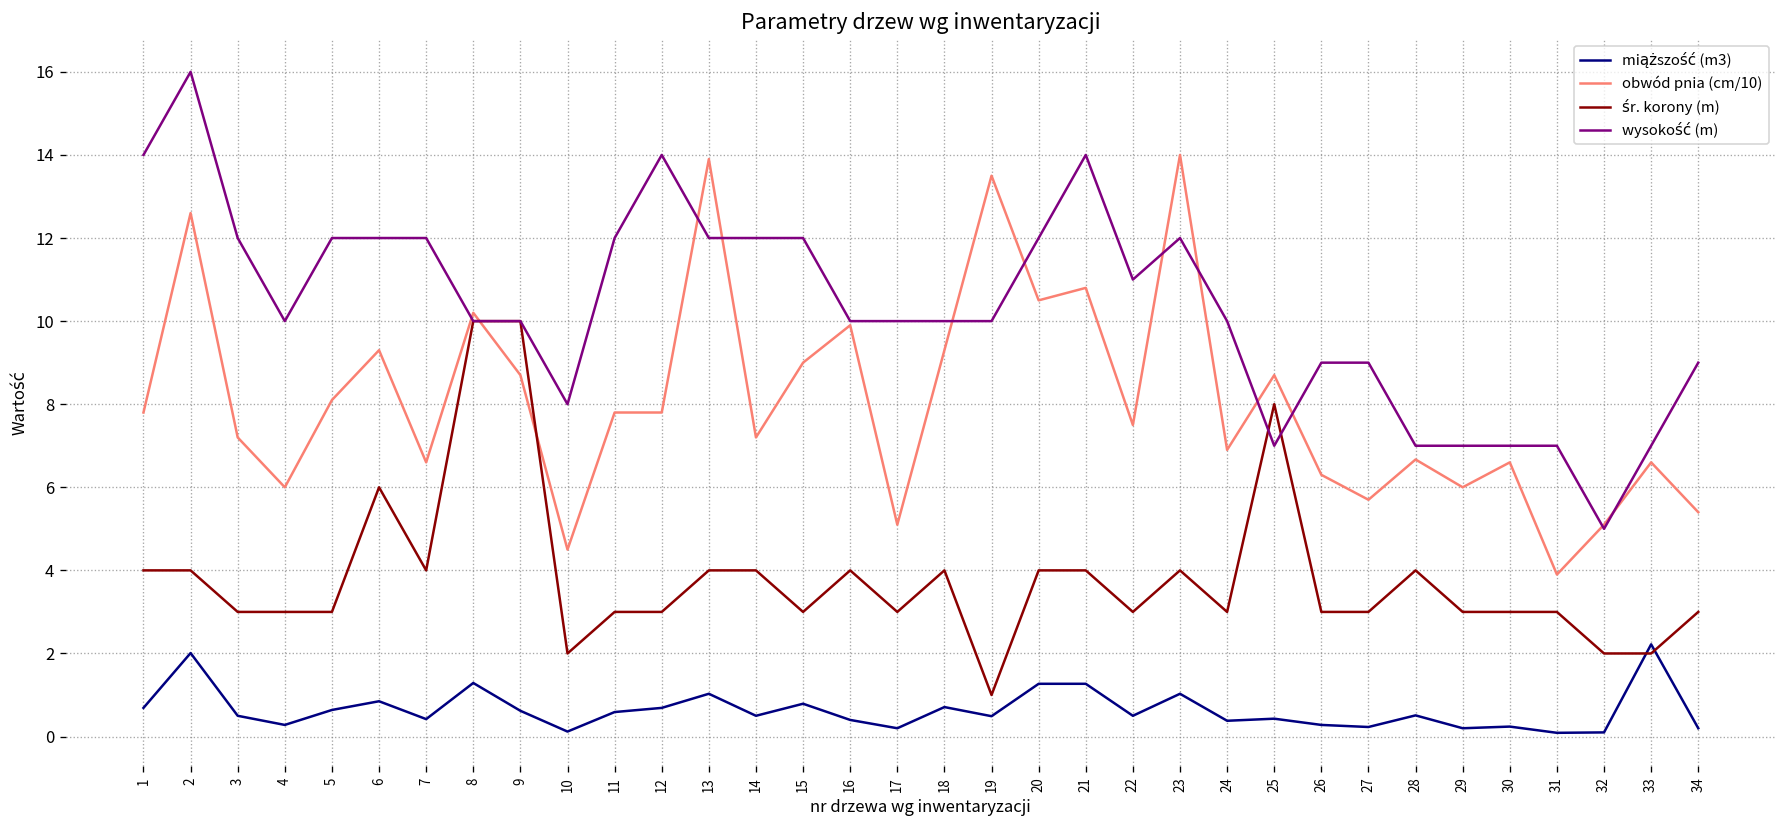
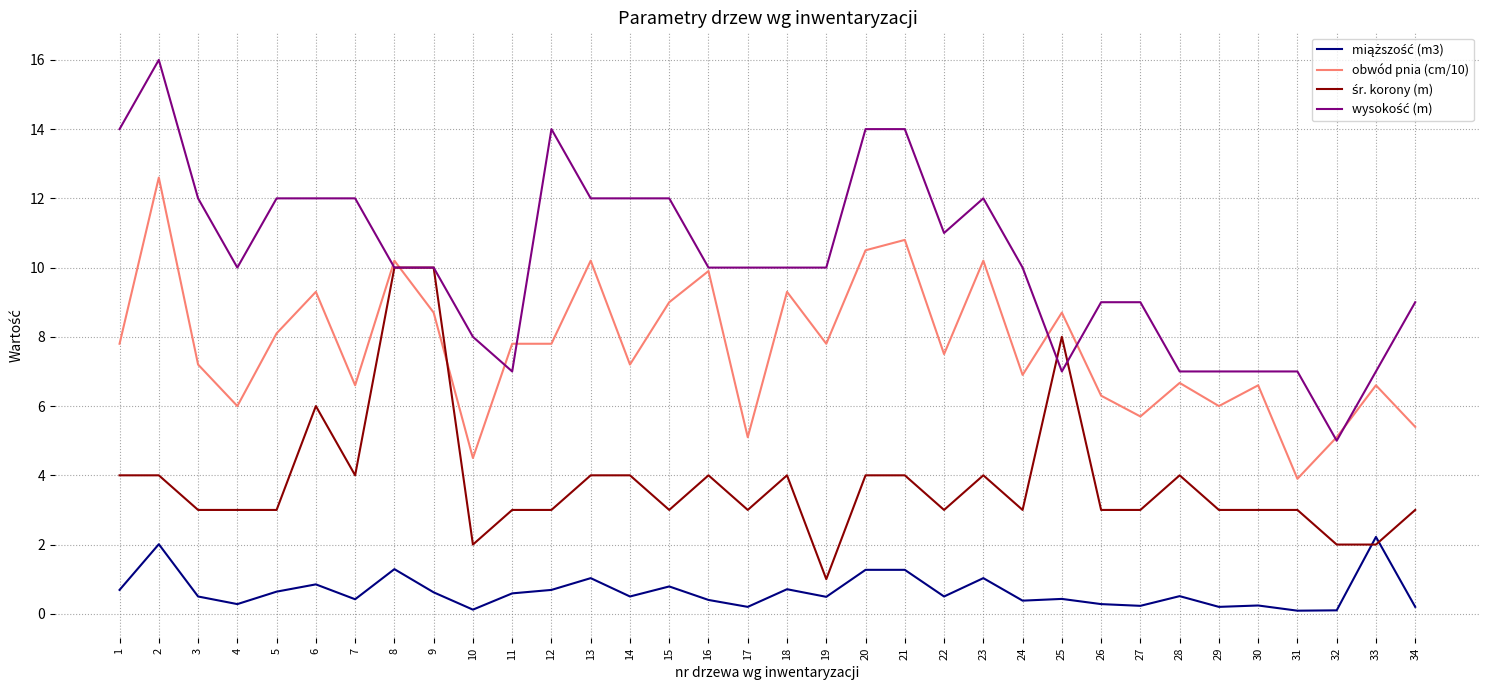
  {
    "miąższość (m3)": {
      "1": 0.7,
      "2": 2.0,
      "3": 0.5,
      "4": 0.3,
      "5": 0.6,
      "6": 0.9,
      "7": 0.4,
      "8": 1.3,
      "9": 0.6,
      "10": 0.1,
      "11": 0.6,
      "12": 0.7,
      "13": 1.0,
      "14": 0.5,
      "15": 0.8,
      "16": 0.4,
      "17": 0.2,
      "18": 0.7,
      "19": 0.5,
      "20": 1.3,
      "21": 1.3,
      "22": 0.5,
      "23": 1.0,
      "24": 0.4,
      "25": 0.4,
      "26": 0.3,
      "27": 0.2,
      "28": 0.5,
      "29": 0.2,
      "30": 0.2,
      "31": 0.1,
      "32": 0.1,
      "33": 2.2,
      "34": 0.2
    },
    "obwód pnia (cm/10)": {
      "1": 7.8,
      "2": 12.6,
      "3": 7.2,
      "4": 6.0,
      "5": 8.1,
      "6": 9.3,
      "7": 6.6,
      "8": 10.2,
      "9": 8.7,
      "10": 4.5,
      "11": 7.8,
      "12": 7.8,
-     "13": 13.9,
+     "13": 10.2,
      "14": 7.2,
      "15": 9.0,
      "16": 9.9,
      "17": 5.1,
      "18": 9.3,
-     "19": 13.5,
+     "19": 7.8,
      "20": 10.5,
      "21": 10.8,
      "22": 7.5,
-     "23": 14.0,
+     "23": 10.2,
      "24": 6.9,
      "25": 8.7,
      "26": 6.3,
      "27": 5.7,
      "28": 6.7,
      "29": 6.0,
      "30": 6.6,
      "31": 3.9,
      "32": 5.1,
      "33": 6.6,
      "34": 5.4
    },
    "śr. korony (m)": {
      "1": 4.0,
      "2": 4.0,
      "3": 3.0,
      "4": 3.0,
      "5": 3.0,
      "6": 6.0,
      "7": 4.0,
      "10": 2.0,
      "11": 3.0,
      "12": 3.0,
      "13": 4.0,
      "14": 4.0,
      "15": 3.0,
      "16": 4.0,
      "17": 3.0,
      "18": 4.0,
      "19": 1.0,
      "20": 4.0,
      "21": 4.0,
      "22": 3.0,
      "23": 4.0,
      "24": 3.0,
      "25": 8.0,
      "26": 3.0,
      "27": 3.0,
      "28": 4.0,
      "29": 3.0,
      "30": 3.0,
      "31": 3.0,
      "32": 2.0,
      "33": 2.0,
      "34": 3.0
    },
    "wysokość (m)": {
      "1": 14,
      "2": 16,
      "3": 12,
      "4": 10,
      "5": 12,
      "6": 12,
      "7": 12,
      "10": 8,
-     "11": 12,
+     "11": 7,
      "12": 14,
      "13": 12,
      "14": 12,
      "15": 12,
      "16": 10,
      "17": 10,
      "18": 10,
      "19": 10,
-     "20": 12,
+     "20": 14,
      "21": 14,
      "22": 11,
      "23": 12,
      "24": 10,
      "25": 7,
      "26": 9,
      "27": 9,
      "28": 7,
      "29": 7,
      "30": 7,
      "31": 7,
      "32": 5,
      "33": 7,
      "34": 9
    }
  }
